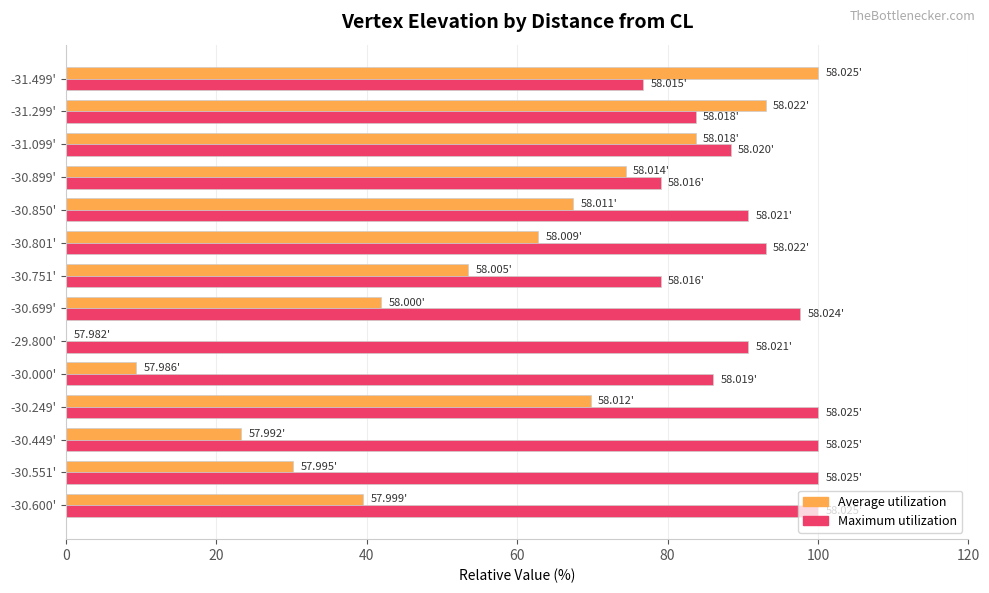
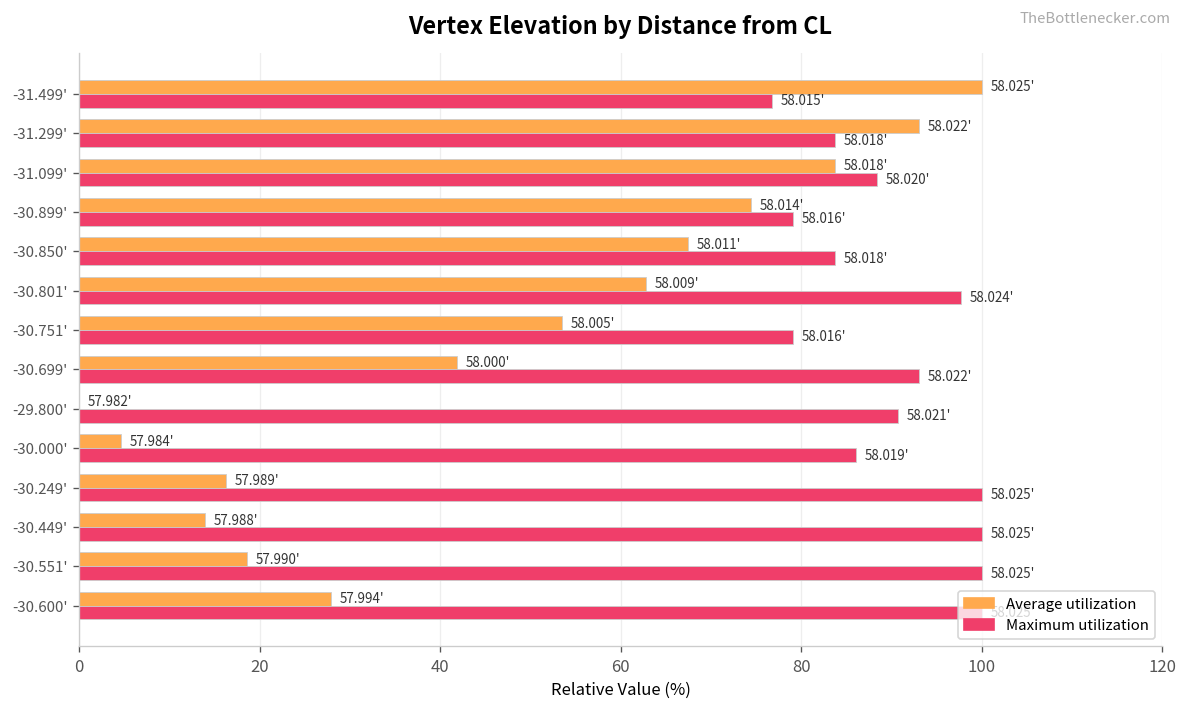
  {
    "Average utilization": {
-     "-30.000'": "57.986'",
-     "-30.249'": "58.012'",
-     "-30.449'": "57.992'",
-     "-30.551'": "57.995'",
-     "-30.600'": "57.999'"
+     "-30.000'": "57.984'",
+     "-30.249'": "57.989'",
+     "-30.449'": "57.988'",
+     "-30.551'": "57.990'",
+     "-30.600'": "57.994'"
    },
    "Maximum utilization": {
-     "-30.850'": "58.021'",
-     "-30.801'": "58.022'",
-     "-30.699'": "58.024'"
+     "-30.850'": "58.018'",
+     "-30.801'": "58.024'",
+     "-30.699'": "58.022'"
    }
  }
